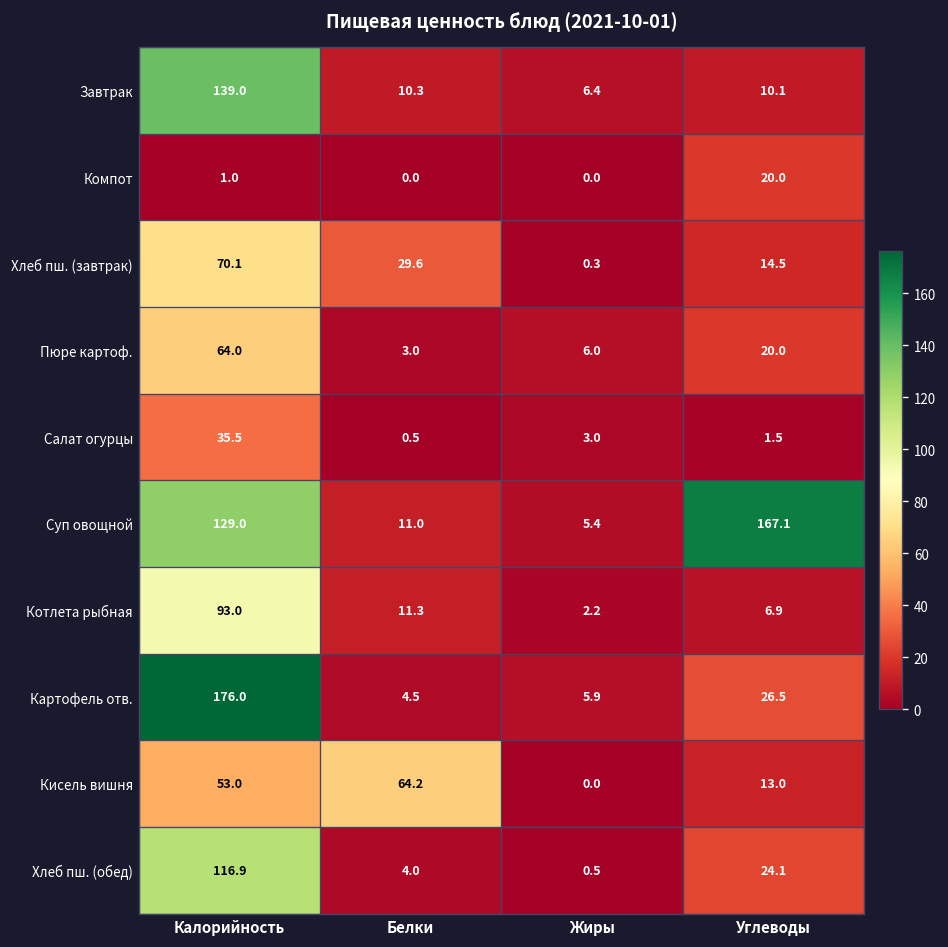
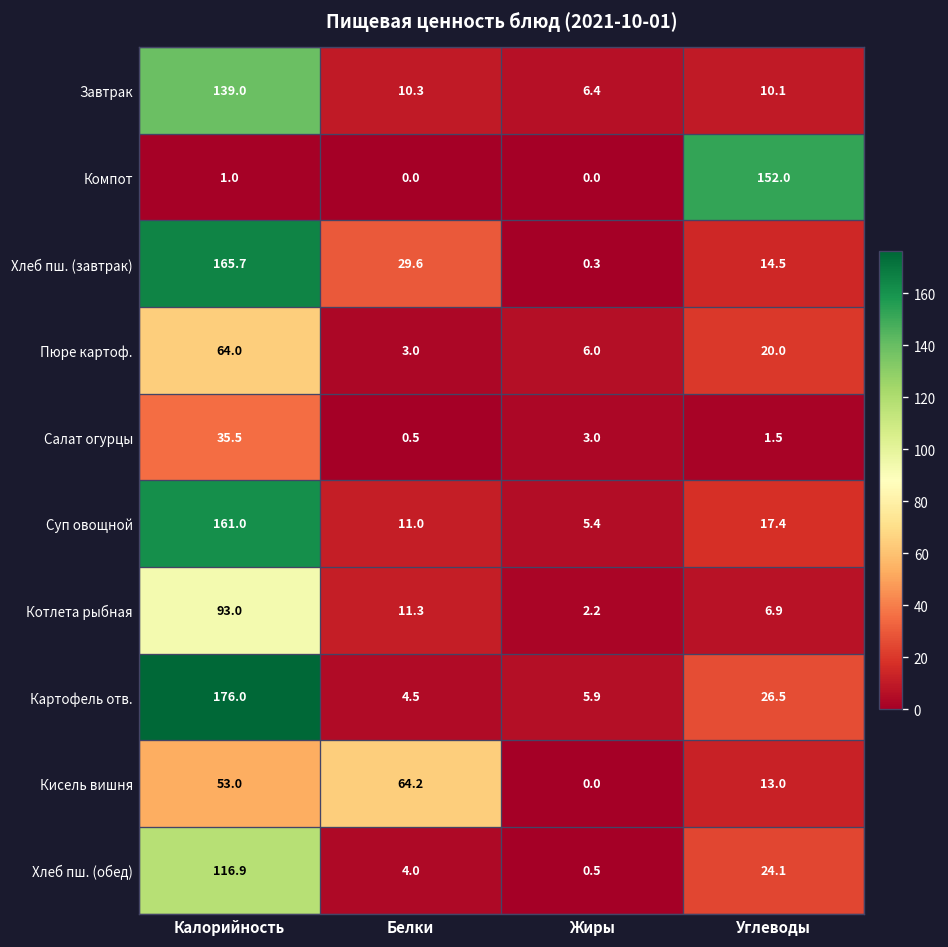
  {
    "Завтрак": {
      "Калорийность": 139.0,
      "Белки": 10.3,
      "Жиры": 6.4,
      "Углеводы": 10.1
    },
    "Компот": {
      "Калорийность": 1.0,
      "Белки": 0.0,
      "Жиры": 0.0,
-     "Углеводы": 20.0
+     "Углеводы": 152.0
    },
    "Хлеб пш. (завтрак)": {
-     "Калорийность": 70.1,
+     "Калорийность": 165.7,
      "Белки": 29.6,
      "Жиры": 0.3,
      "Углеводы": 14.5
    },
    "Пюре картоф.": {
      "Калорийность": 64.0,
      "Белки": 3.0,
      "Жиры": 6.0,
      "Углеводы": 20.0
    },
    "Салат огурцы": {
      "Калорийность": 35.5,
      "Белки": 0.5,
      "Жиры": 3.0,
      "Углеводы": 1.5
    },
    "Суп овощной": {
-     "Калорийность": 129.0,
+     "Калорийность": 161.0,
      "Белки": 11.0,
      "Жиры": 5.4,
-     "Углеводы": 167.1
+     "Углеводы": 17.4
    },
    "Котлета рыбная": {
      "Калорийность": 93.0,
      "Белки": 11.3,
      "Жиры": 2.2,
      "Углеводы": 6.9
    },
    "Картофель отв.": {
      "Калорийность": 176.0,
      "Белки": 4.5,
      "Жиры": 5.9,
      "Углеводы": 26.5
    },
    "Кисель вишня": {
      "Калорийность": 53.0,
      "Белки": 64.2,
      "Жиры": 0.0,
      "Углеводы": 13.0
    },
    "Хлеб пш. (обед)": {
      "Калорийность": 116.9,
      "Белки": 4.0,
      "Жиры": 0.5,
      "Углеводы": 24.1
    }
  }
